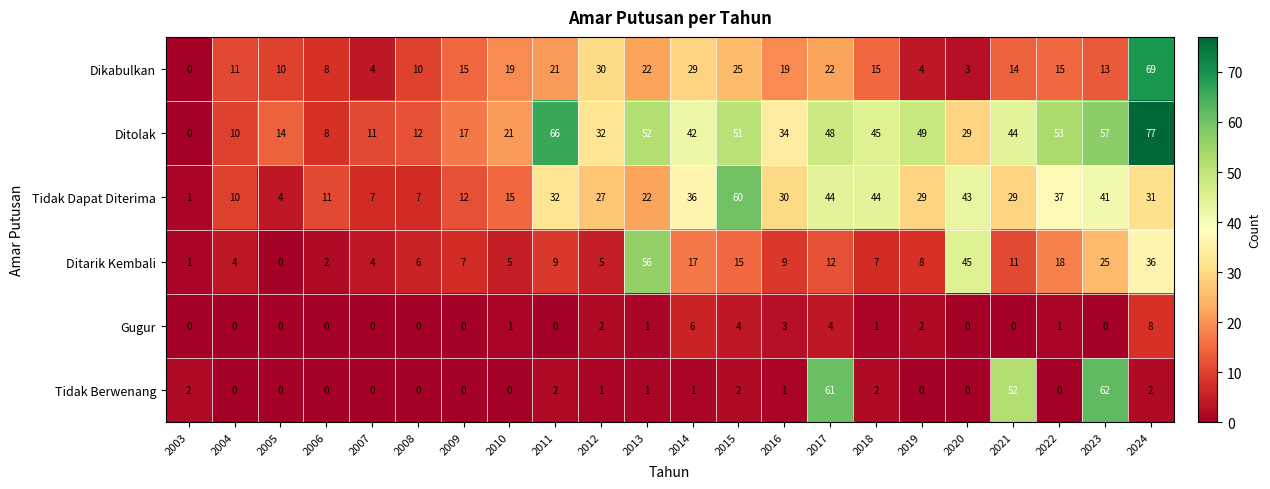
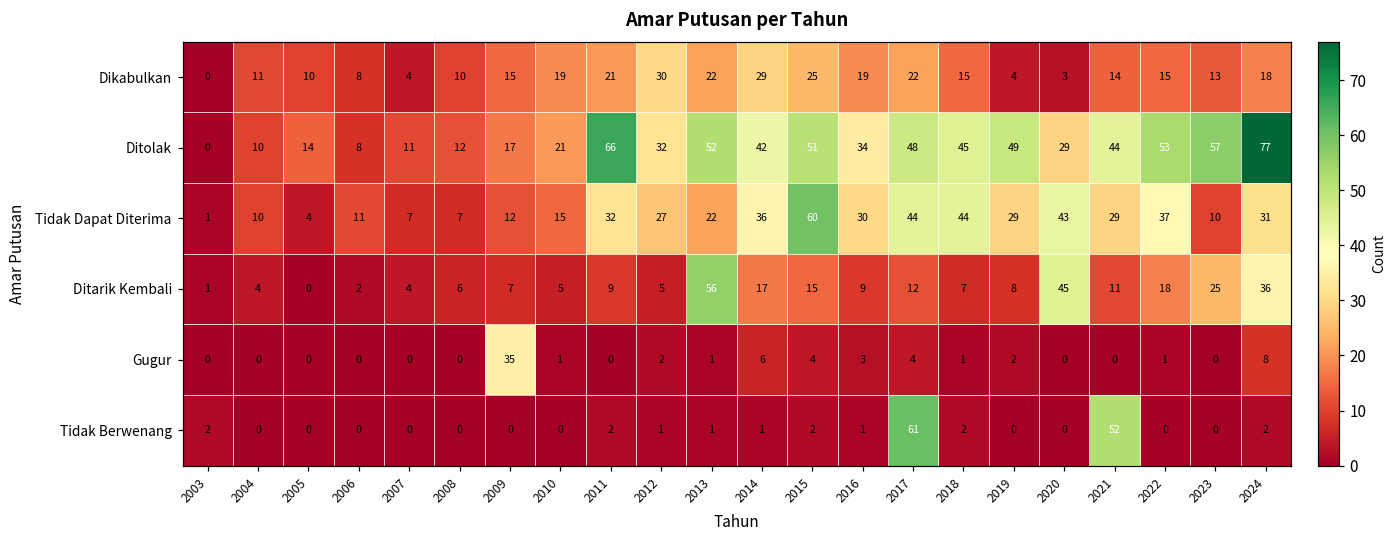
  {
    "Dikabulkan": {
      "2003": 0,
      "2004": 11,
      "2005": 10,
      "2006": 8,
      "2007": 4,
      "2008": 10,
      "2009": 15,
      "2010": 19,
      "2011": 21,
      "2012": 30,
      "2013": 22,
      "2014": 29,
      "2015": 25,
      "2016": 19,
      "2017": 22,
      "2018": 15,
      "2019": 4,
      "2020": 3,
      "2021": 14,
      "2022": 15,
      "2023": 13,
-     "2024": 69
+     "2024": 18
    },
    "Ditolak": {
      "2003": 0,
      "2004": 10,
      "2005": 14,
      "2006": 8,
      "2007": 11,
      "2008": 12,
      "2009": 17,
      "2010": 21,
      "2011": 66,
      "2012": 32,
      "2013": 52,
      "2014": 42,
      "2015": 51,
      "2016": 34,
      "2017": 48,
      "2018": 45,
      "2019": 49,
      "2020": 29,
      "2021": 44,
      "2022": 53,
      "2023": 57,
      "2024": 77
    },
    "Tidak Dapat Diterima": {
      "2003": 1,
      "2004": 10,
      "2005": 4,
      "2006": 11,
      "2007": 7,
      "2008": 7,
      "2009": 12,
      "2010": 15,
      "2011": 32,
      "2012": 27,
      "2013": 22,
      "2014": 36,
      "2015": 60,
      "2016": 30,
      "2017": 44,
      "2018": 44,
      "2019": 29,
      "2020": 43,
      "2021": 29,
      "2022": 37,
-     "2023": 41,
+     "2023": 10,
      "2024": 31
    },
    "Ditarik Kembali": {
      "2003": 1,
      "2004": 4,
      "2005": 0,
      "2006": 2,
      "2007": 4,
      "2008": 6,
      "2009": 7,
      "2010": 5,
      "2011": 9,
      "2012": 5,
      "2013": 56,
      "2014": 17,
      "2015": 15,
      "2016": 9,
      "2017": 12,
      "2018": 7,
      "2019": 8,
      "2020": 45,
      "2021": 11,
      "2022": 18,
      "2023": 25,
      "2024": 36
    },
    "Gugur": {
      "2003": 0,
      "2004": 0,
      "2005": 0,
      "2006": 0,
      "2007": 0,
      "2008": 0,
-     "2009": 0,
+     "2009": 35,
      "2010": 1,
      "2011": 0,
      "2012": 2,
      "2013": 1,
      "2014": 6,
      "2015": 4,
      "2016": 3,
      "2017": 4,
      "2018": 1,
      "2019": 2,
      "2020": 0,
      "2021": 0,
      "2022": 1,
      "2023": 0,
      "2024": 8
    },
    "Tidak Berwenang": {
      "2003": 2,
      "2004": 0,
      "2005": 0,
      "2006": 0,
      "2007": 0,
      "2008": 0,
      "2009": 0,
      "2010": 0,
      "2011": 2,
      "2012": 1,
      "2013": 1,
      "2014": 1,
      "2015": 2,
      "2016": 1,
      "2017": 61,
      "2018": 2,
      "2019": 0,
      "2020": 0,
      "2021": 52,
      "2022": 0,
-     "2023": 62,
+     "2023": 0,
      "2024": 2
    }
  }
